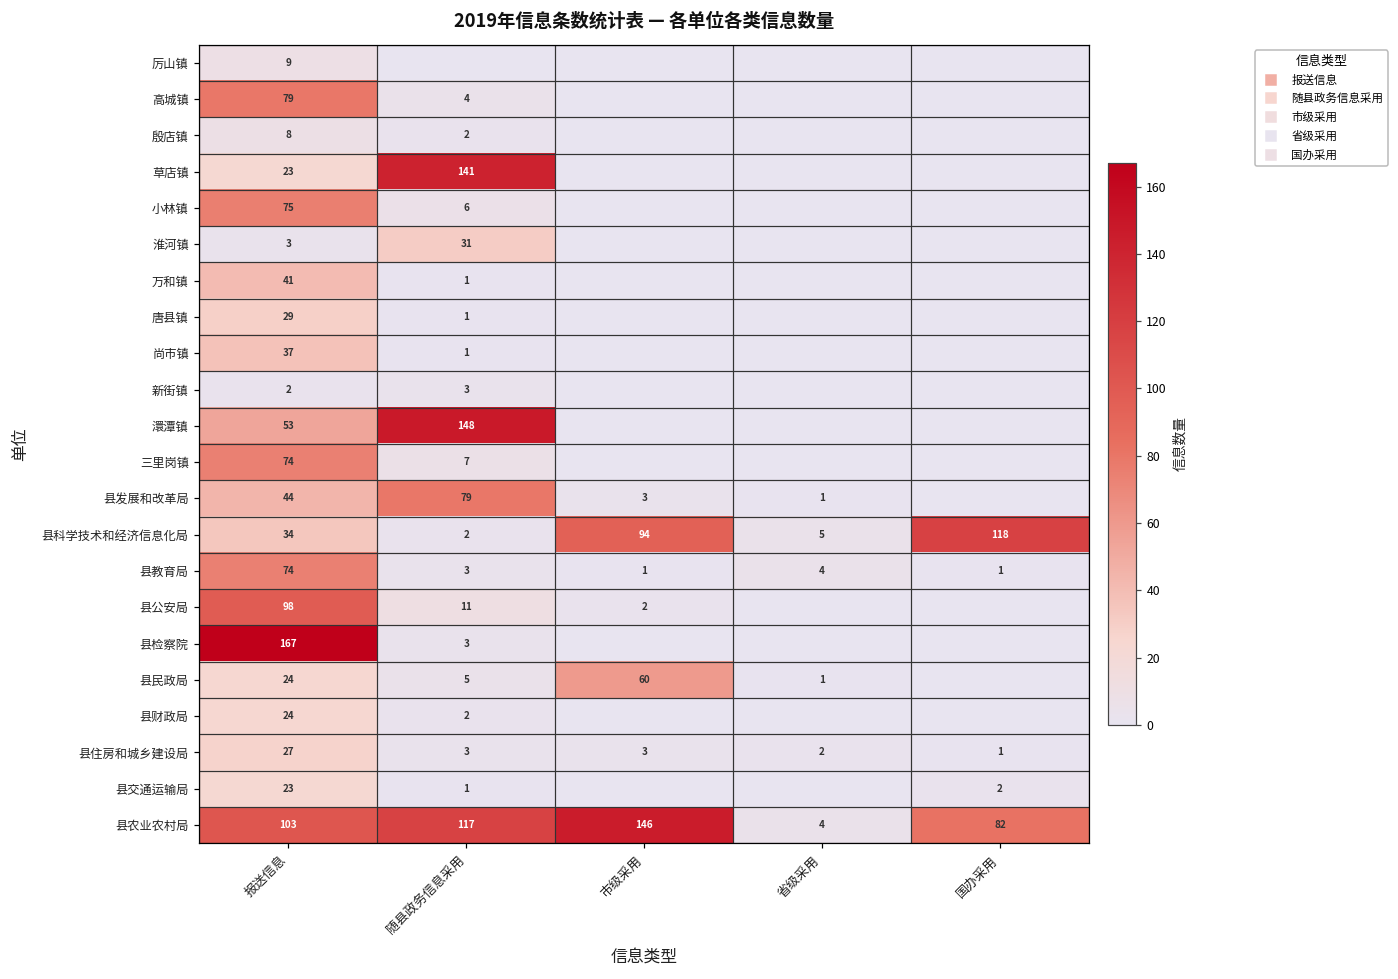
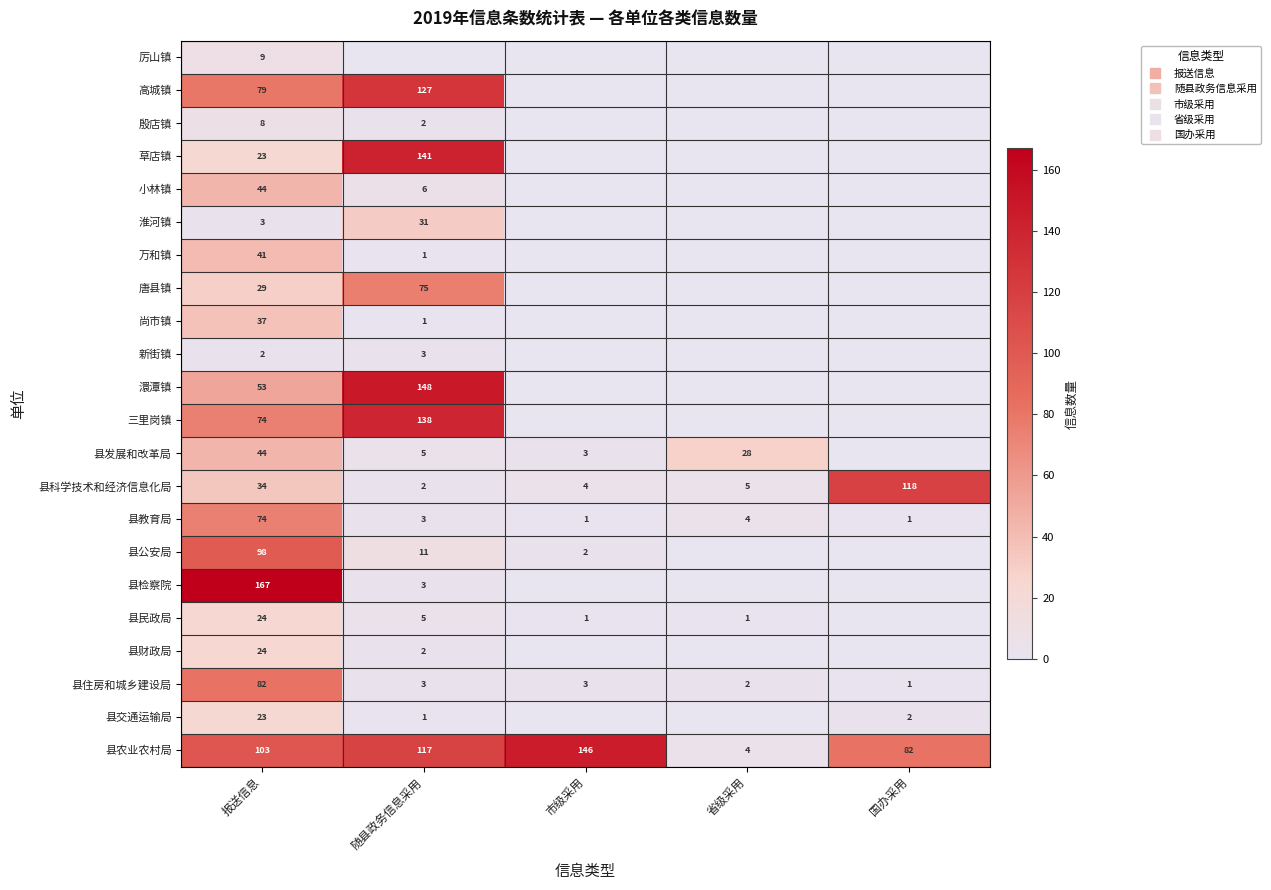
  {
    "厉山镇": {
      "报送信息": 9
    },
    "高城镇": {
      "报送信息": 79,
-     "随县政务信息采用": 4
+     "随县政务信息采用": 127
    },
    "殷店镇": {
      "报送信息": 8,
      "随县政务信息采用": 2
    },
    "草店镇": {
      "报送信息": 23,
      "随县政务信息采用": 141
    },
    "小林镇": {
-     "报送信息": 75,
+     "报送信息": 44,
      "随县政务信息采用": 6
    },
    "淮河镇": {
      "报送信息": 3,
      "随县政务信息采用": 31
    },
    "万和镇": {
      "报送信息": 41,
      "随县政务信息采用": 1
    },
    "唐县镇": {
      "报送信息": 29,
-     "随县政务信息采用": 1
+     "随县政务信息采用": 75
    },
    "尚市镇": {
      "报送信息": 37,
      "随县政务信息采用": 1
    },
    "新街镇": {
      "报送信息": 2,
      "随县政务信息采用": 3
    },
    "澴潭镇": {
      "报送信息": 53,
      "随县政务信息采用": 148
    },
    "三里岗镇": {
      "报送信息": 74,
-     "随县政务信息采用": 7
+     "随县政务信息采用": 138
    },
    "县发展和改革局": {
      "报送信息": 44,
-     "随县政务信息采用": 79,
+     "随县政务信息采用": 5,
      "市级采用": 3,
-     "省级采用": 1
+     "省级采用": 28
    },
    "县科学技术和经济信息化局": {
      "报送信息": 34,
      "随县政务信息采用": 2,
-     "市级采用": 94,
+     "市级采用": 4,
      "省级采用": 5,
      "国办采用": 118
    },
    "县教育局": {
      "报送信息": 74,
      "随县政务信息采用": 3,
      "市级采用": 1,
      "省级采用": 4,
      "国办采用": 1
    },
    "县公安局": {
      "报送信息": 98,
      "随县政务信息采用": 11,
      "市级采用": 2
    },
    "县检察院": {
      "报送信息": 167,
      "随县政务信息采用": 3
    },
    "县民政局": {
      "报送信息": 24,
      "随县政务信息采用": 5,
-     "市级采用": 60,
+     "市级采用": 1,
      "省级采用": 1
    },
    "县财政局": {
      "报送信息": 24,
      "随县政务信息采用": 2
    },
    "县住房和城乡建设局": {
-     "报送信息": 27,
+     "报送信息": 82,
      "随县政务信息采用": 3,
      "市级采用": 3,
      "省级采用": 2,
      "国办采用": 1
    },
    "县交通运输局": {
      "报送信息": 23,
      "随县政务信息采用": 1,
      "国办采用": 2
    },
    "县农业农村局": {
      "报送信息": 103,
      "随县政务信息采用": 117,
      "市级采用": 146,
      "省级采用": 4,
      "国办采用": 82
    }
  }
